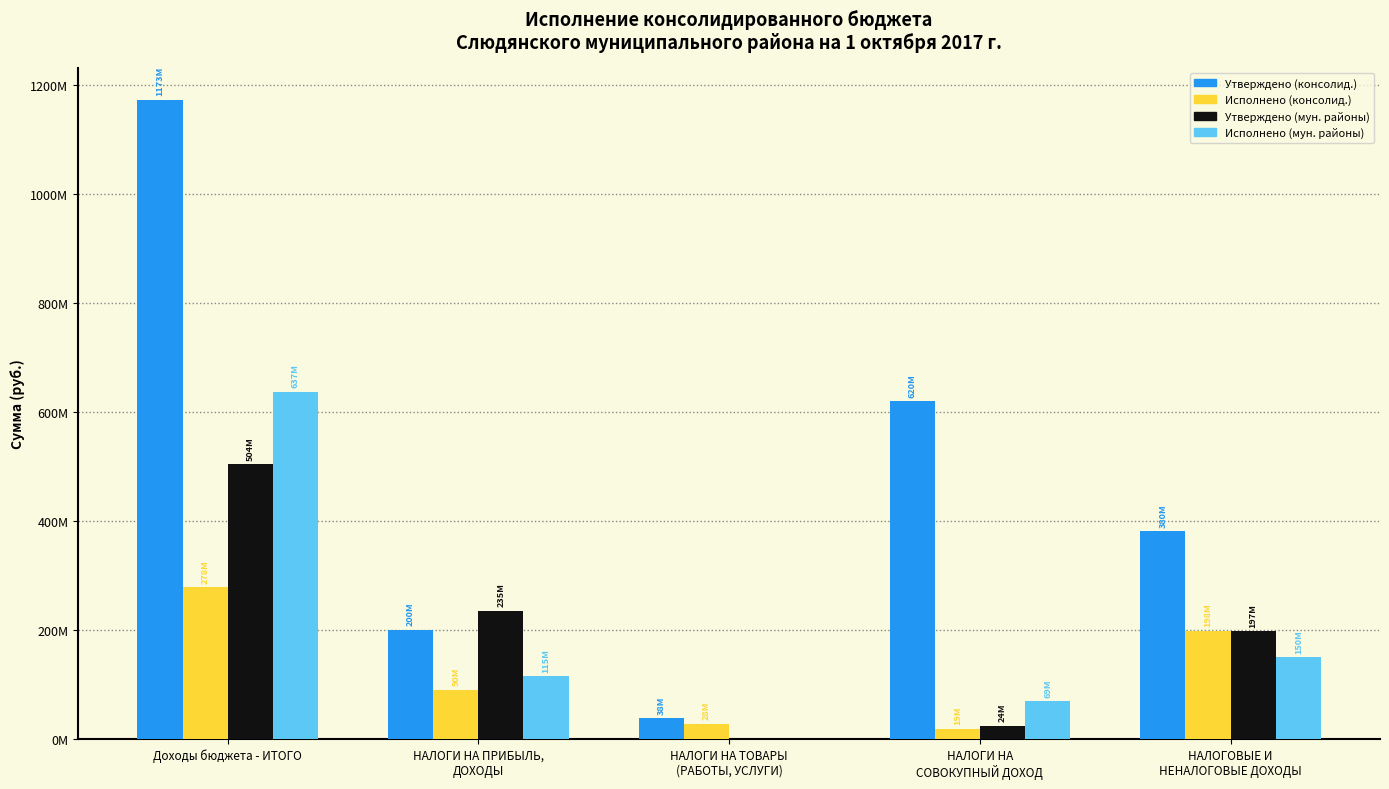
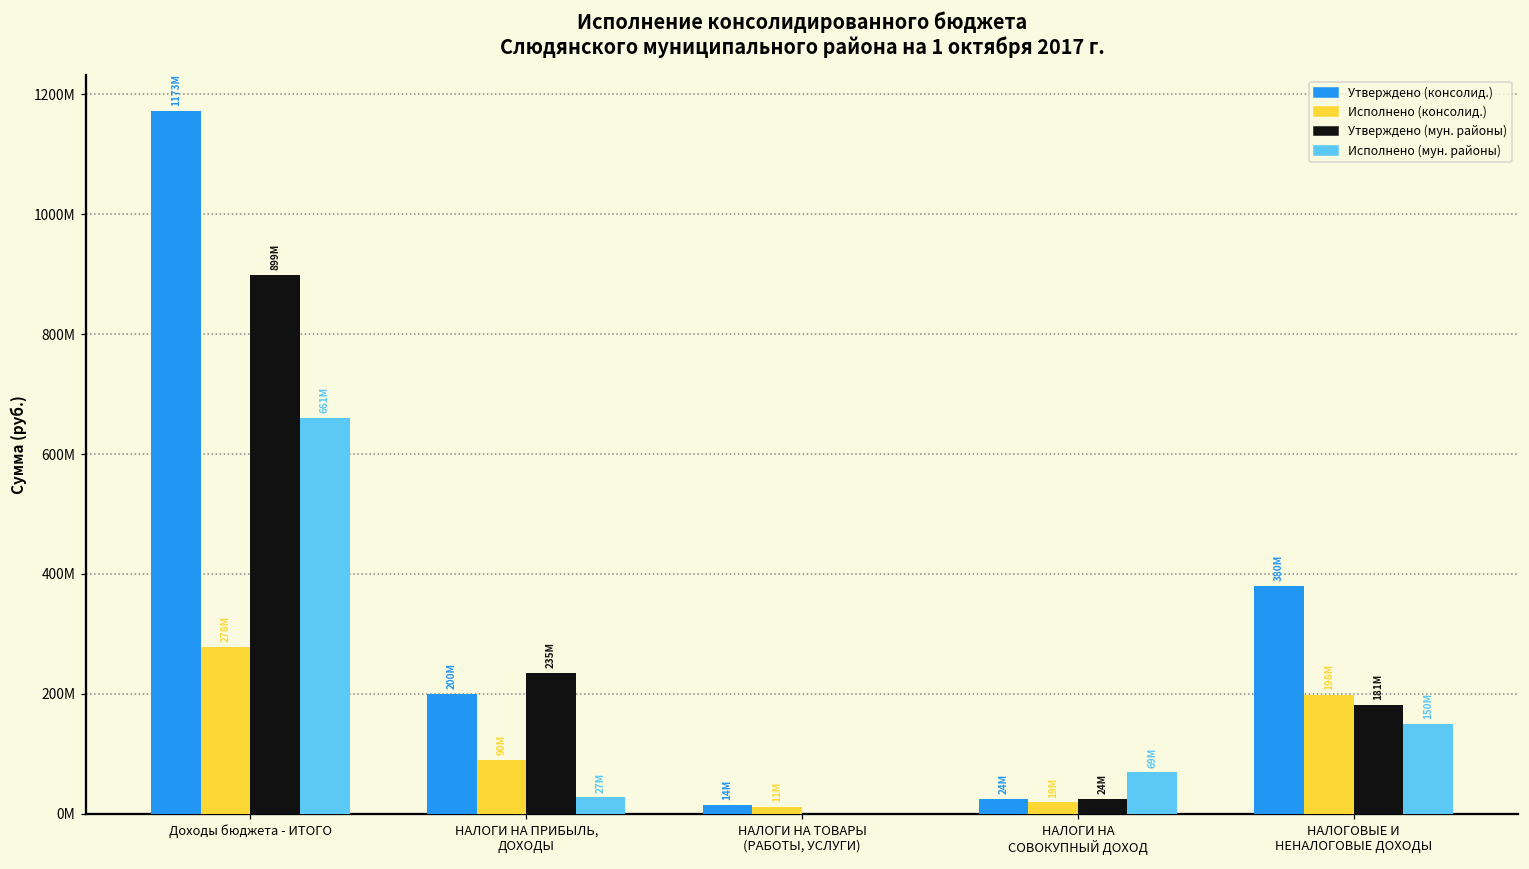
  {
    "Утверждено (консолид.)": {
      "Доходы бюджета - ИТОГО": "1173M",
      "НАЛОГИ НА ПРИБЫЛЬ, ДОХОДЫ": "200M",
-     "НАЛОГИ НА ТОВАРЫ (РАБОТЫ, УСЛУГИ)": "38M",
-     "НАЛОГИ НА СОВОКУПНЫЙ ДОХОД": "620M",
+     "НАЛОГИ НА ТОВАРЫ (РАБОТЫ, УСЛУГИ)": "14M",
+     "НАЛОГИ НА СОВОКУПНЫЙ ДОХОД": "24M",
      "НАЛОГОВЫЕ И НЕНАЛОГОВЫЕ ДОХОДЫ": "380M"
    },
    "Исполнено (консолид.)": {
      "Доходы бюджета - ИТОГО": "278M",
      "НАЛОГИ НА ПРИБЫЛЬ, ДОХОДЫ": "90M",
-     "НАЛОГИ НА ТОВАРЫ (РАБОТЫ, УСЛУГИ)": "28M",
+     "НАЛОГИ НА ТОВАРЫ (РАБОТЫ, УСЛУГИ)": "11M",
      "НАЛОГИ НА СОВОКУПНЫЙ ДОХОД": "19M",
      "НАЛОГОВЫЕ И НЕНАЛОГОВЫЕ ДОХОДЫ": "198M"
    },
    "Утверждено (мун. районы)": {
-     "Доходы бюджета - ИТОГО": "504M",
+     "Доходы бюджета - ИТОГО": "899M",
      "НАЛОГИ НА ПРИБЫЛЬ, ДОХОДЫ": "235M",
      "НАЛОГИ НА СОВОКУПНЫЙ ДОХОД": "24M",
-     "НАЛОГОВЫЕ И НЕНАЛОГОВЫЕ ДОХОДЫ": "197M"
+     "НАЛОГОВЫЕ И НЕНАЛОГОВЫЕ ДОХОДЫ": "181M"
    },
    "Исполнено (мун. районы)": {
-     "Доходы бюджета - ИТОГО": "637M",
-     "НАЛОГИ НА ПРИБЫЛЬ, ДОХОДЫ": "115M",
+     "Доходы бюджета - ИТОГО": "661M",
+     "НАЛОГИ НА ПРИБЫЛЬ, ДОХОДЫ": "27M",
      "НАЛОГИ НА СОВОКУПНЫЙ ДОХОД": "69M",
      "НАЛОГОВЫЕ И НЕНАЛОГОВЫЕ ДОХОДЫ": "150M"
    }
  }
